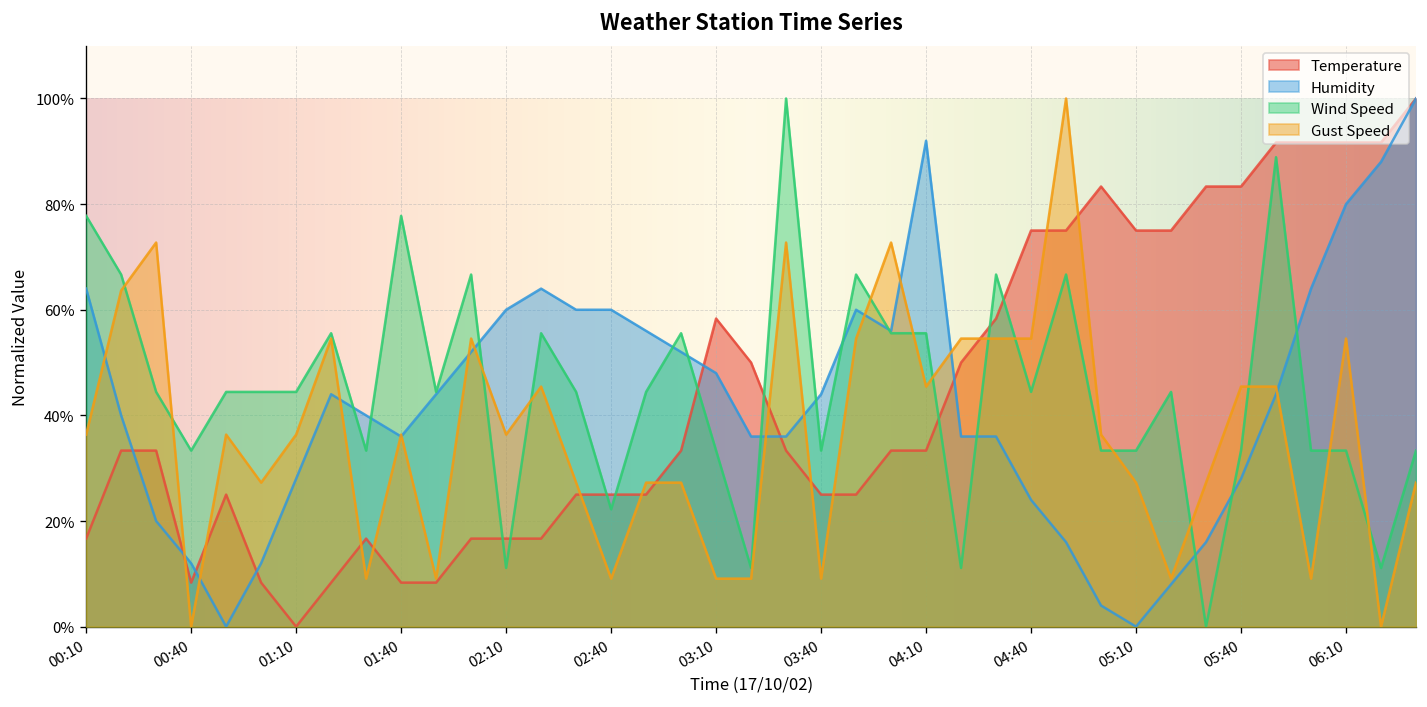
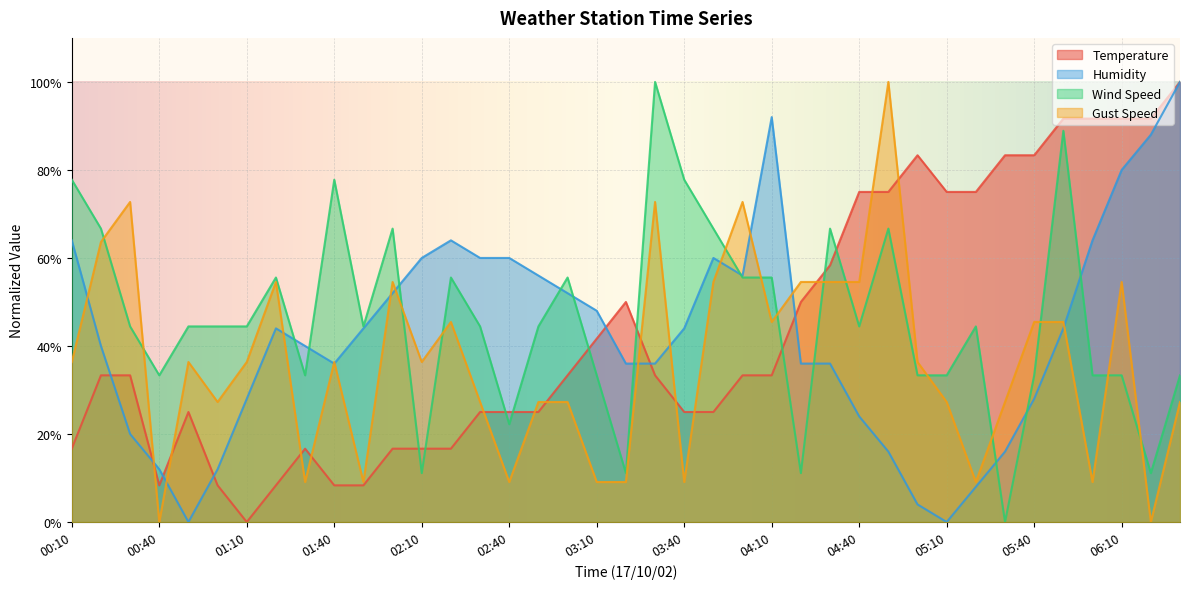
  {
    "Temperature": {
      "00:10": "17%",
      "00:40": "8%",
      "01:10": "0%",
      "01:40": "8%",
      "02:10": "17%",
      "02:40": "25%",
-     "03:10": "58%",
+     "03:10": "42%",
      "03:40": "25%",
      "04:10": "33%",
      "04:40": "75%",
      "05:10": "75%",
      "05:40": "83%"
    },
    "Humidity": {
      "00:10": "64%",
      "00:40": "12%",
      "01:10": "28%",
      "02:10": "60%",
      "02:40": "60%",
      "03:10": "48%",
      "03:40": "44%",
      "04:10": "92%",
      "04:40": "24%",
      "05:10": "0%",
      "05:40": "28%",
      "06:10": "80%"
    },
    "Wind Speed": {
      "00:10": "78%",
      "00:40": "33%",
      "01:10": "44%",
      "01:40": "78%",
      "02:10": "11%",
      "02:40": "22%",
      "03:10": "33%",
-     "03:40": "33%",
+     "03:40": "78%",
      "04:10": "56%",
      "04:40": "44%",
      "05:10": "33%",
      "05:40": "33%",
      "06:10": "33%"
    },
    "Gust Speed": {
      "00:10": "36%",
      "00:40": "0%",
      "01:10": "36%",
      "02:10": "36%",
      "02:40": "9%",
      "03:10": "9%",
      "03:40": "9%",
      "04:10": "45%",
      "04:40": "55%",
      "05:10": "27%",
      "05:40": "45%",
      "06:10": "55%"
    }
  }
